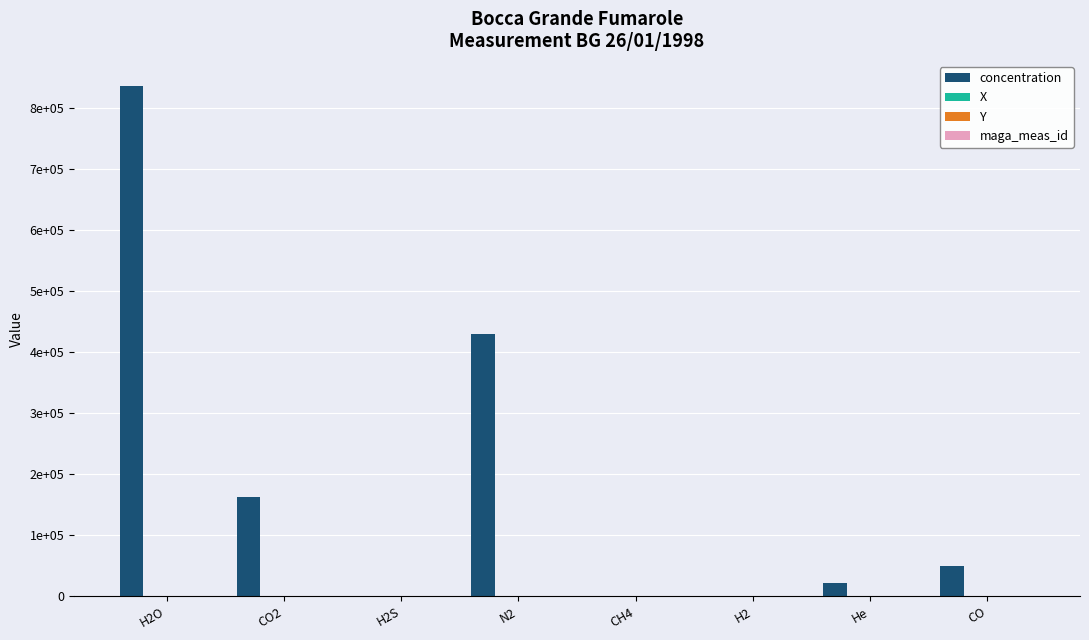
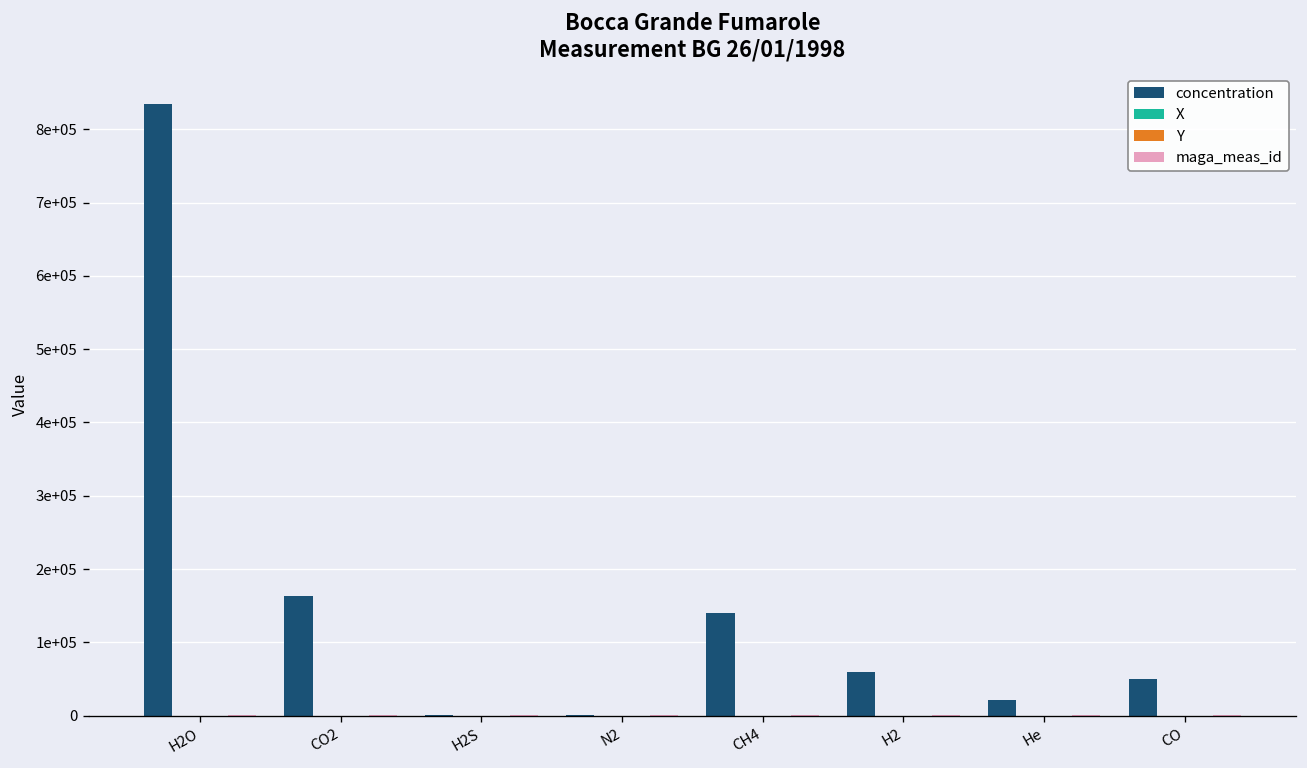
  {
    "concentration": {
      "H2O": 830000,
      "CO2": 160000,
-     "N2": 430000,
-     "CH4": 0,
-     "H2": 0,
+     "N2": 0,
+     "CH4": 140000,
+     "H2": 60000,
      "He": 20000,
      "CO": 50000
    }
  }
